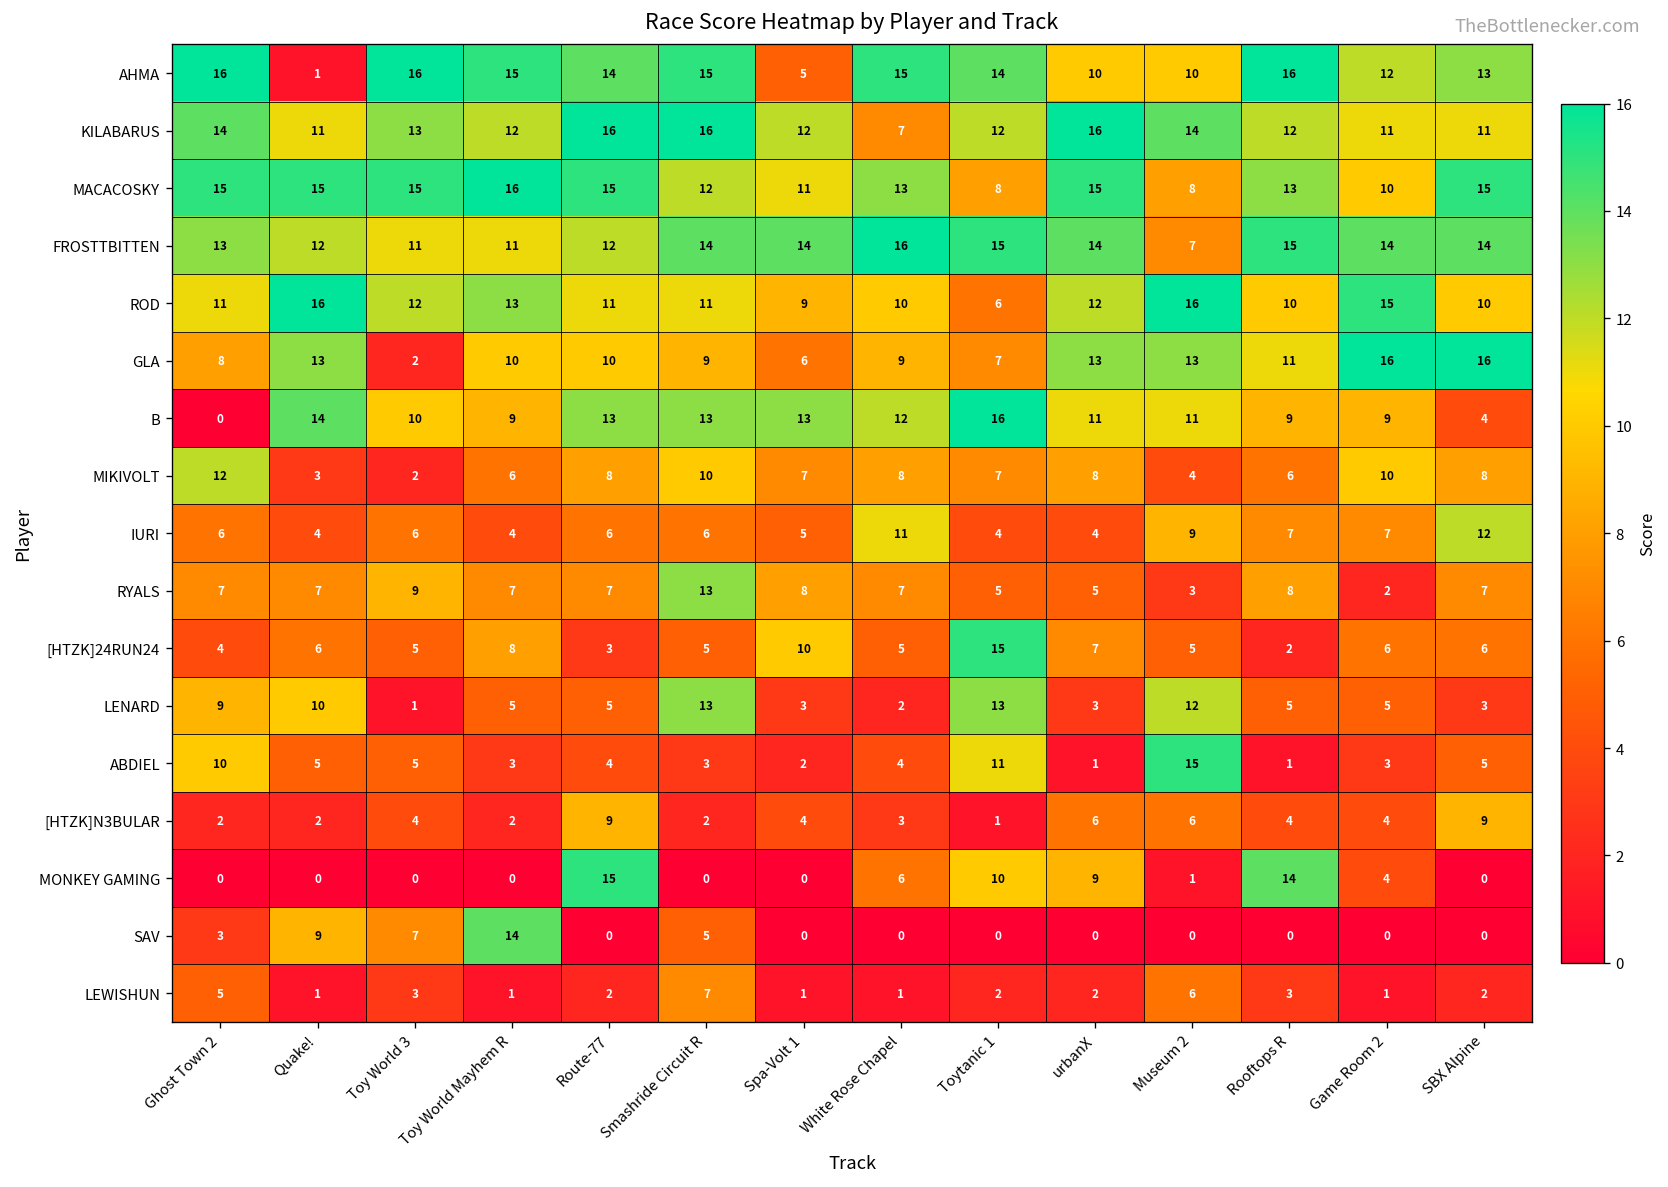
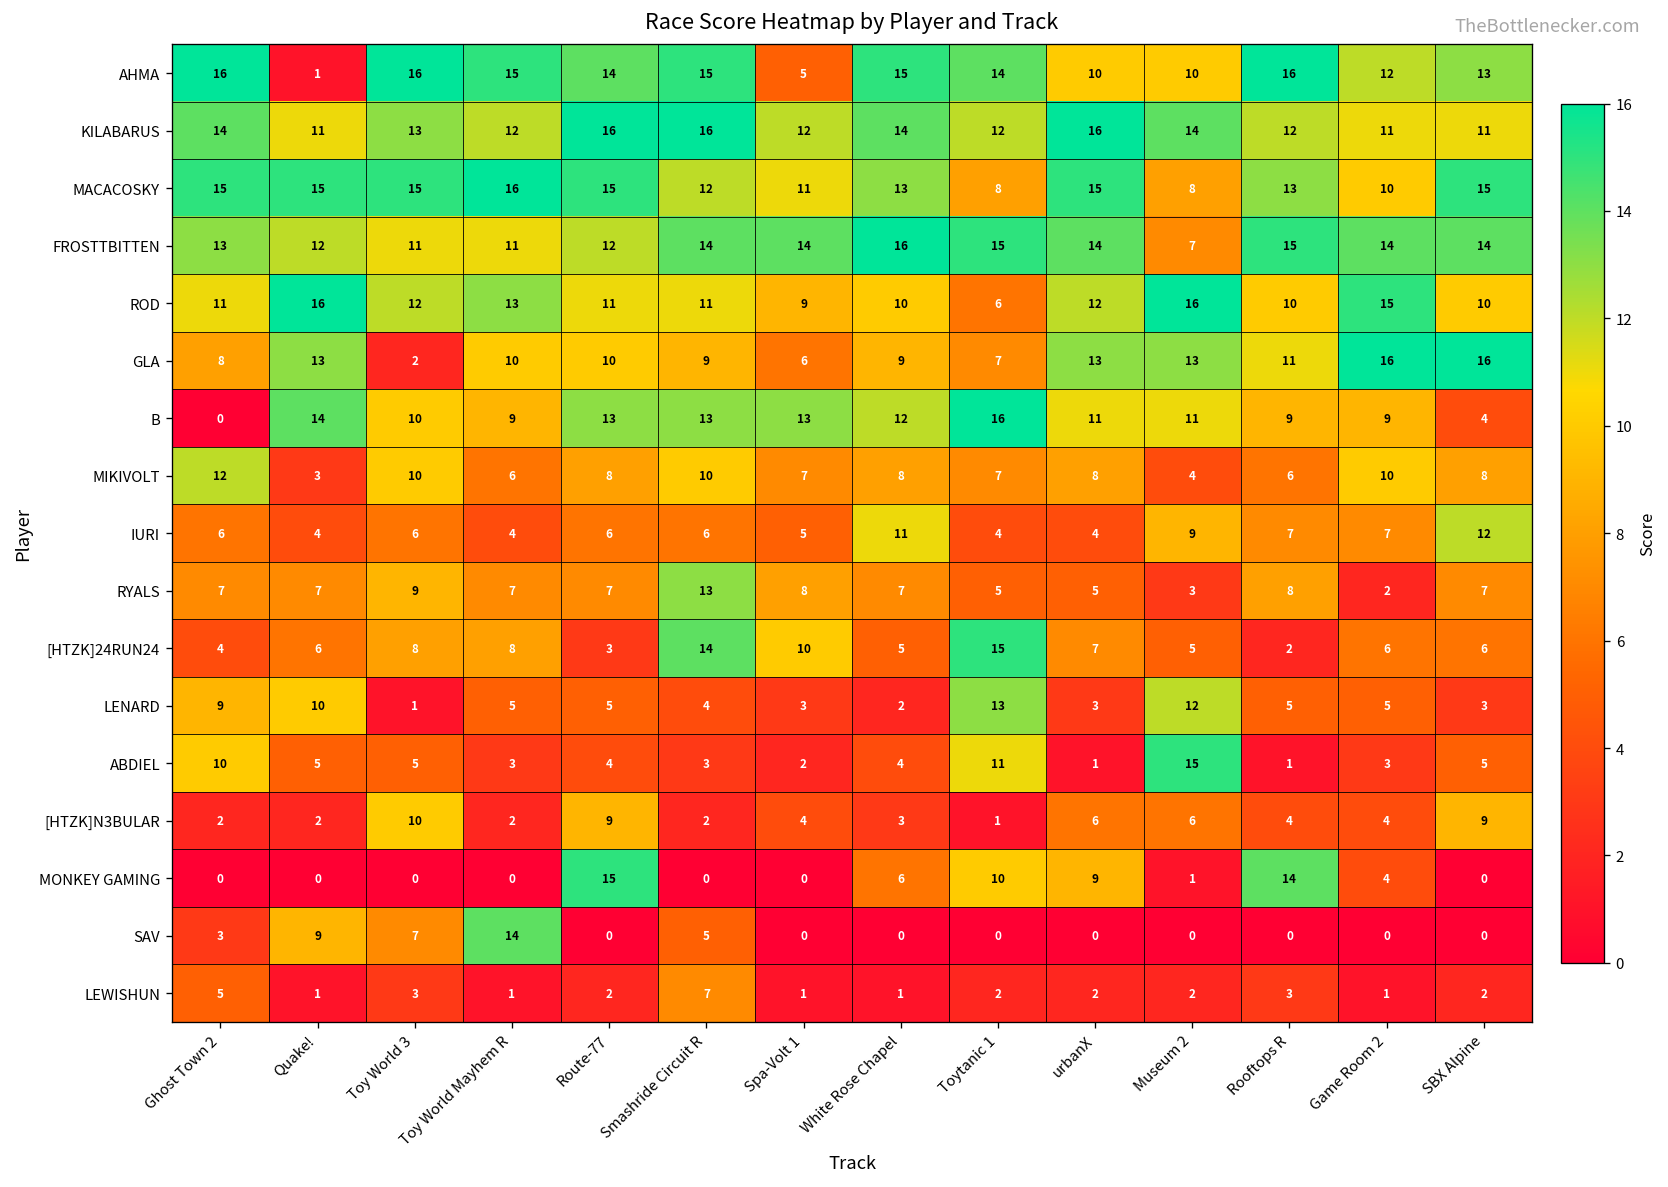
  {
    "KILABARUS": {
      "Ghost Town 2": 14,
      "Quake!": 11,
      "Toy World 3": 13,
      "Toy World Mayhem R": 12,
      "Route-77": 16,
      "Smashride Circuit R": 16,
      "Spa-Volt 1": 12,
-     "White Rose Chapel": 7,
+     "White Rose Chapel": 14,
      "Toytanic 1": 12,
      "urbanX": 16,
      "Museum 2": 14,
      "Rooftops R": 12,
      "Game Room 2": 11,
      "SBX Alpine": 11
    },
    "MIKIVOLT": {
      "Ghost Town 2": 12,
      "Quake!": 3,
-     "Toy World 3": 2,
+     "Toy World 3": 10,
      "Toy World Mayhem R": 6,
      "Route-77": 8,
      "Smashride Circuit R": 10,
      "Spa-Volt 1": 7,
      "White Rose Chapel": 8,
      "Toytanic 1": 7,
      "urbanX": 8,
      "Museum 2": 4,
      "Rooftops R": 6,
      "Game Room 2": 10,
      "SBX Alpine": 8
    },
    "[HTZK]24RUN24": {
      "Ghost Town 2": 4,
      "Quake!": 6,
-     "Toy World 3": 5,
+     "Toy World 3": 8,
      "Toy World Mayhem R": 8,
      "Route-77": 3,
-     "Smashride Circuit R": 5,
+     "Smashride Circuit R": 14,
      "Spa-Volt 1": 10,
      "White Rose Chapel": 5,
      "Toytanic 1": 15,
      "urbanX": 7,
      "Museum 2": 5,
      "Rooftops R": 2,
      "Game Room 2": 6,
      "SBX Alpine": 6
    },
    "LENARD": {
      "Ghost Town 2": 9,
      "Quake!": 10,
      "Toy World 3": 1,
      "Toy World Mayhem R": 5,
      "Route-77": 5,
-     "Smashride Circuit R": 13,
+     "Smashride Circuit R": 4,
      "Spa-Volt 1": 3,
      "White Rose Chapel": 2,
      "Toytanic 1": 13,
      "urbanX": 3,
      "Museum 2": 12,
      "Rooftops R": 5,
      "Game Room 2": 5,
      "SBX Alpine": 3
    },
    "[HTZK]N3BULAR": {
      "Ghost Town 2": 2,
      "Quake!": 2,
-     "Toy World 3": 4,
+     "Toy World 3": 10,
      "Toy World Mayhem R": 2,
      "Route-77": 9,
      "Smashride Circuit R": 2,
      "Spa-Volt 1": 4,
      "White Rose Chapel": 3,
      "Toytanic 1": 1,
      "urbanX": 6,
      "Museum 2": 6,
      "Rooftops R": 4,
      "Game Room 2": 4,
      "SBX Alpine": 9
    },
    "LEWISHUN": {
      "Ghost Town 2": 5,
      "Quake!": 1,
      "Toy World 3": 3,
      "Toy World Mayhem R": 1,
      "Route-77": 2,
      "Smashride Circuit R": 7,
      "Spa-Volt 1": 1,
      "White Rose Chapel": 1,
      "Toytanic 1": 2,
      "urbanX": 2,
-     "Museum 2": 6,
+     "Museum 2": 2,
      "Rooftops R": 3,
      "Game Room 2": 1,
      "SBX Alpine": 2
    }
  }
